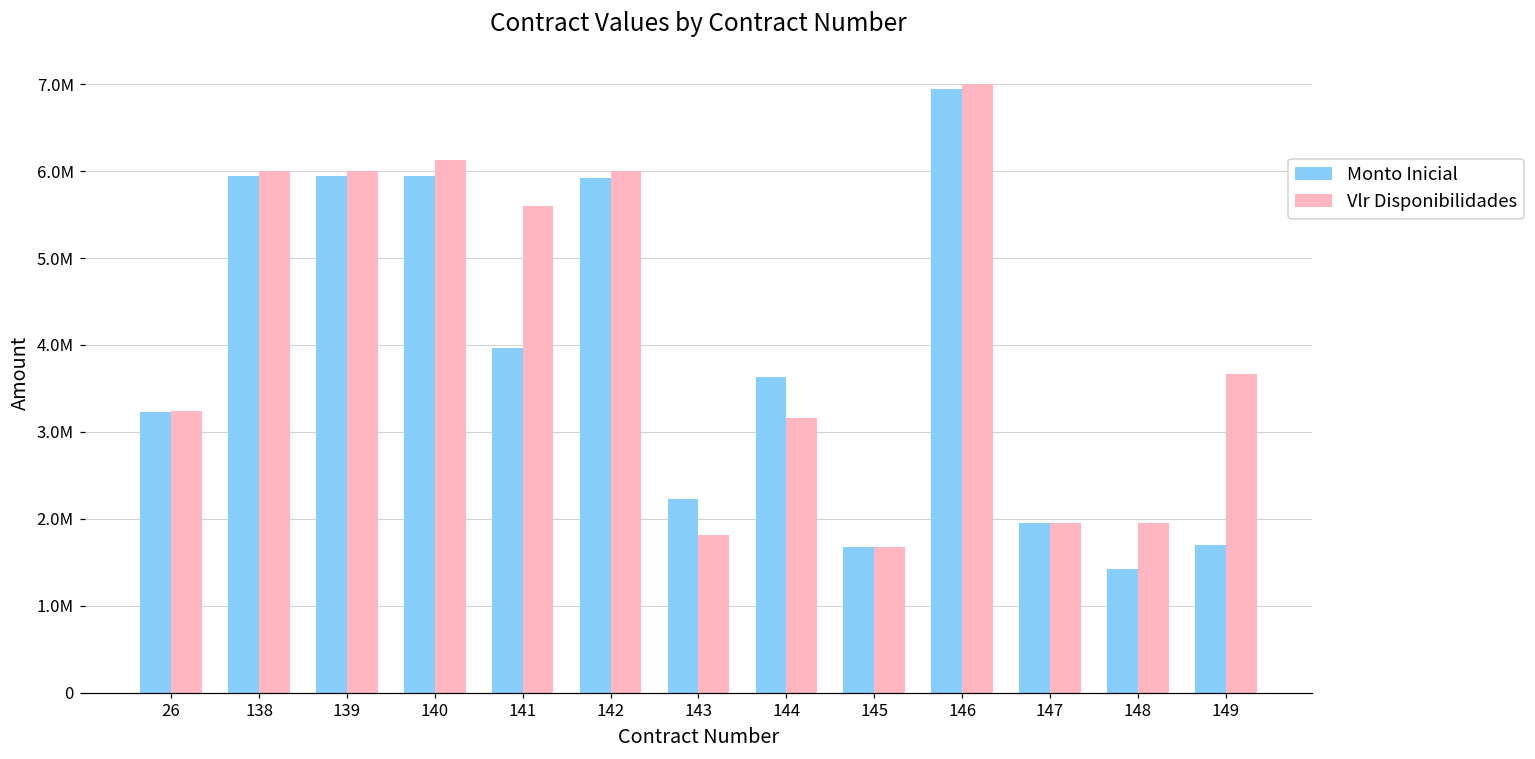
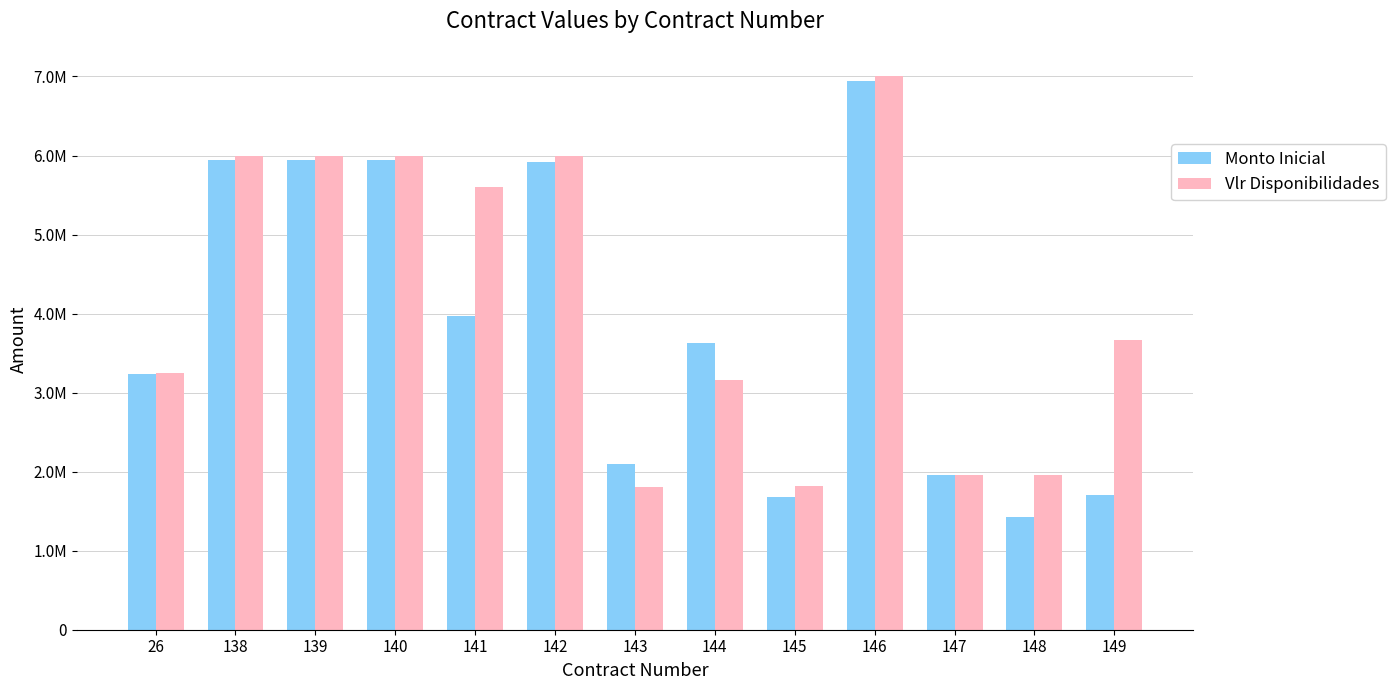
  {
    "Monto Inicial": {
      "26": 3200000,
      "138": 5900000,
      "139": 5900000,
      "140": 5900000,
      "141": 4000000,
      "142": 5900000,
-     "143": 2200000,
+     "143": 2100000,
      "144": 3600000,
      "145": 1700000,
      "146": 6900000,
      "147": 2000000,
      "148": 1400000,
      "149": 1700000
    },
    "Vlr Disponibilidades": {
      "26": 3200000,
      "138": 6000000,
      "139": 6000000,
-     "140": 6100000,
+     "140": 6000000,
      "141": 5600000,
      "142": 6000000,
      "143": 1800000,
      "144": 3200000,
-     "145": 1700000,
+     "145": 1800000,
      "146": 7000000,
      "147": 2000000,
      "148": 2000000,
      "149": 3700000
    }
  }
